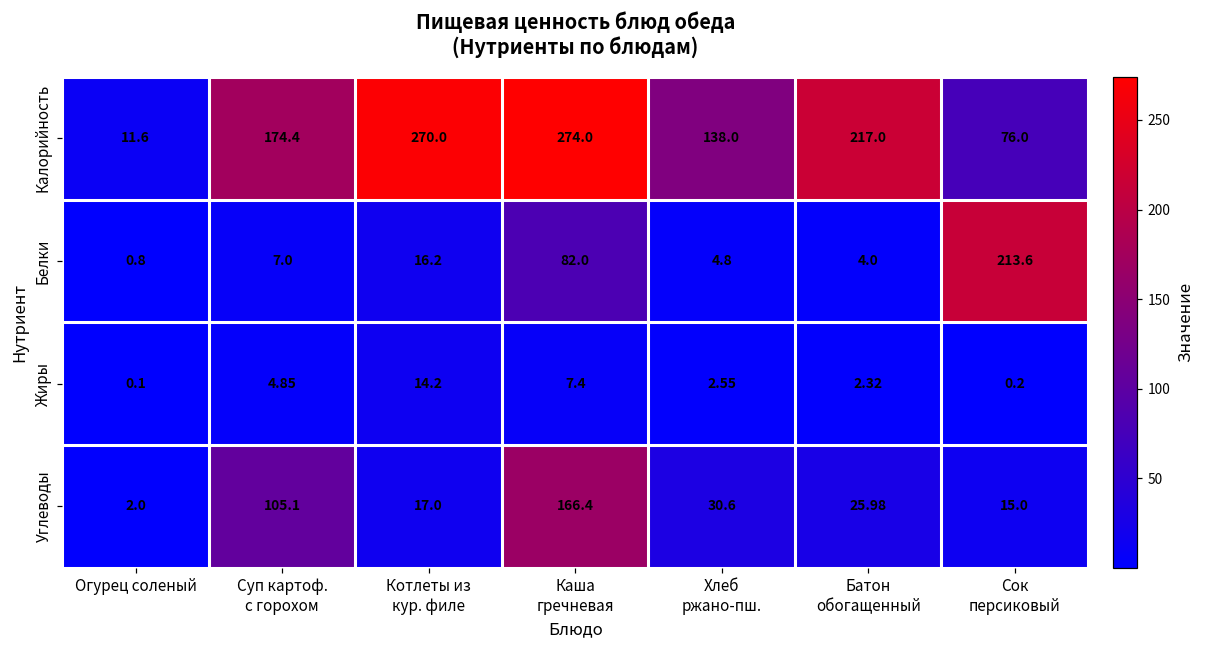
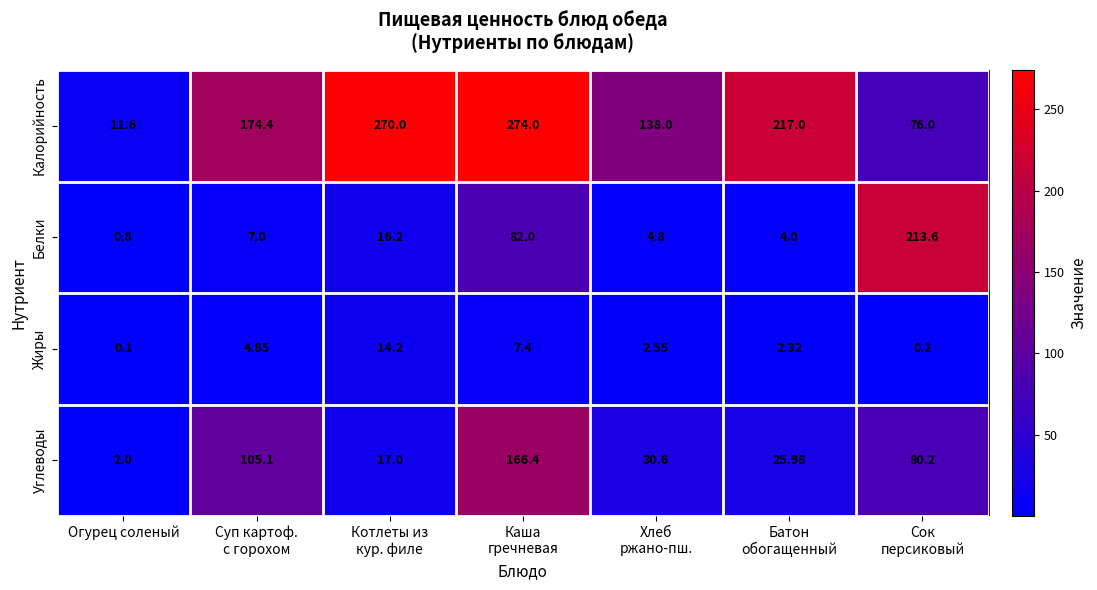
  {
    "Калорийность": {
      "Огурец соленый": 11.6,
      "Суп картоф. с горохом": 174.4,
      "Котлеты из кур. филе": 270.0,
      "Каша гречневая": 274.0,
      "Хлеб ржано-пш.": 138.0,
      "Батон обогащенный": 217.0,
      "Сок персиковый": 76.0
    },
    "Белки": {
      "Огурец соленый": 0.8,
      "Суп картоф. с горохом": 7.0,
      "Котлеты из кур. филе": 16.2,
      "Каша гречневая": 82.0,
      "Хлеб ржано-пш.": 4.8,
      "Батон обогащенный": 4.0,
      "Сок персиковый": 213.6
    },
    "Жиры": {
      "Огурец соленый": 0.1,
      "Суп картоф. с горохом": 4.85,
      "Котлеты из кур. филе": 14.2,
      "Каша гречневая": 7.4,
      "Хлеб ржано-пш.": 2.55,
      "Батон обогащенный": 2.32,
      "Сок персиковый": 0.2
    },
    "Углеводы": {
      "Огурец соленый": 2.0,
      "Суп картоф. с горохом": 105.1,
      "Котлеты из кур. филе": 17.0,
      "Каша гречневая": 166.4,
      "Хлеб ржано-пш.": 30.6,
      "Батон обогащенный": 25.98,
-     "Сок персиковый": 15.0
+     "Сок персиковый": 80.2
    }
  }
